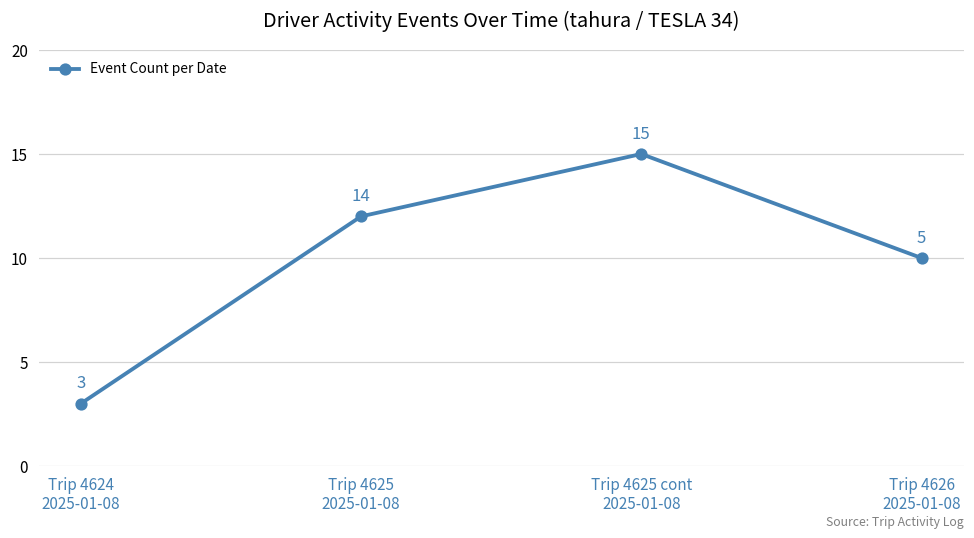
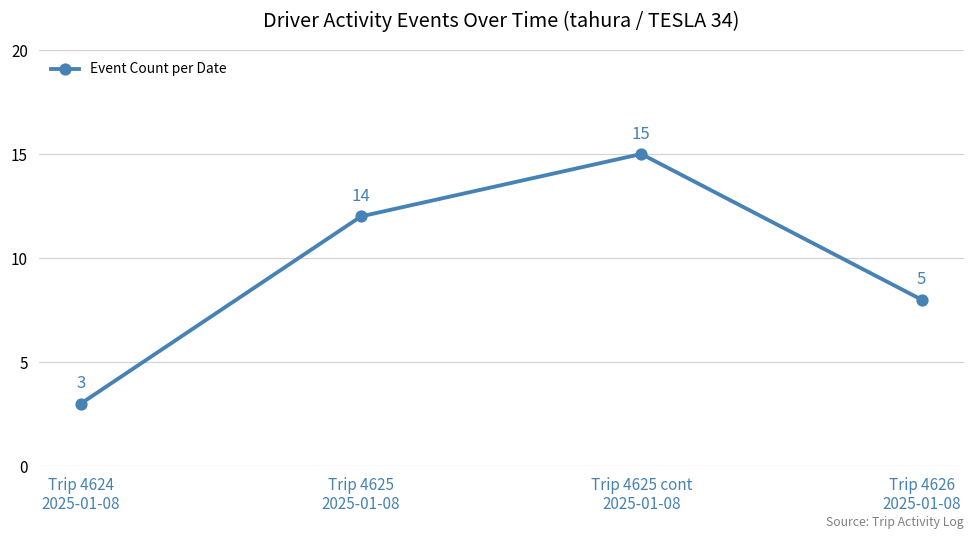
  {
-   "Trip 4626 2025-01-08": 10
+   "Trip 4626 2025-01-08": 8
  }
